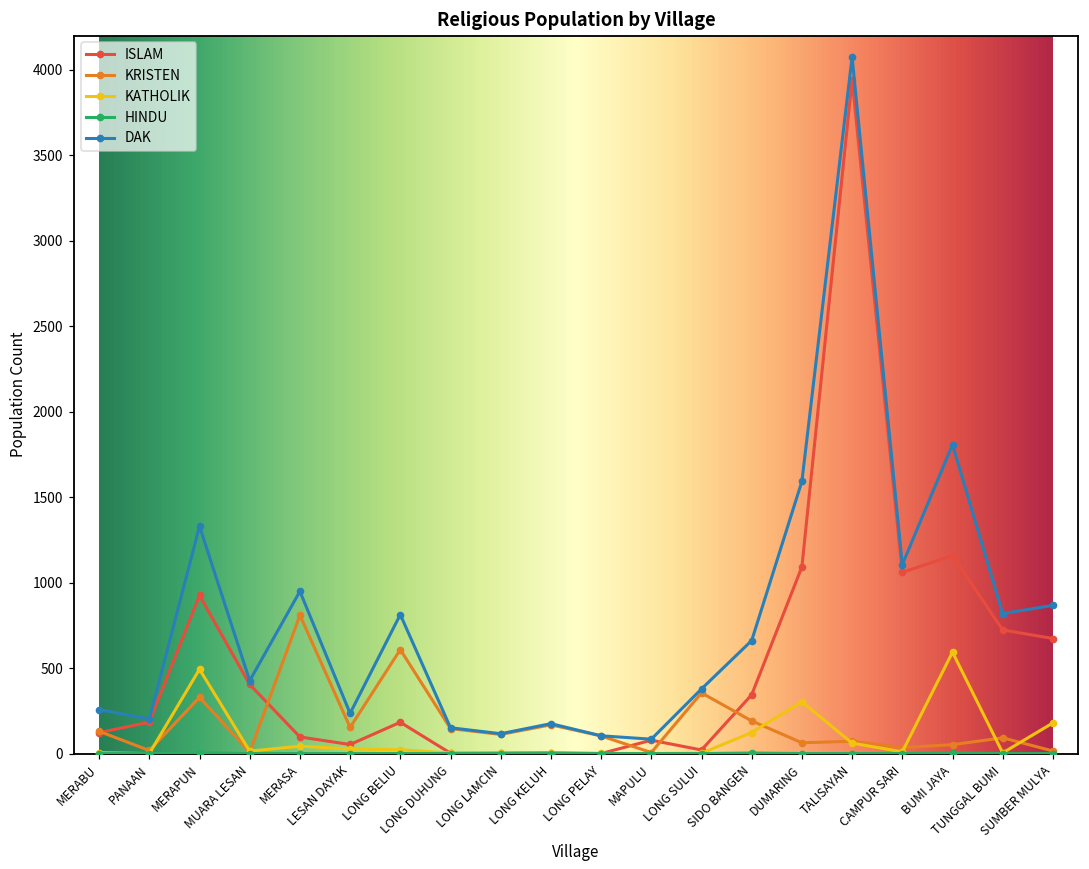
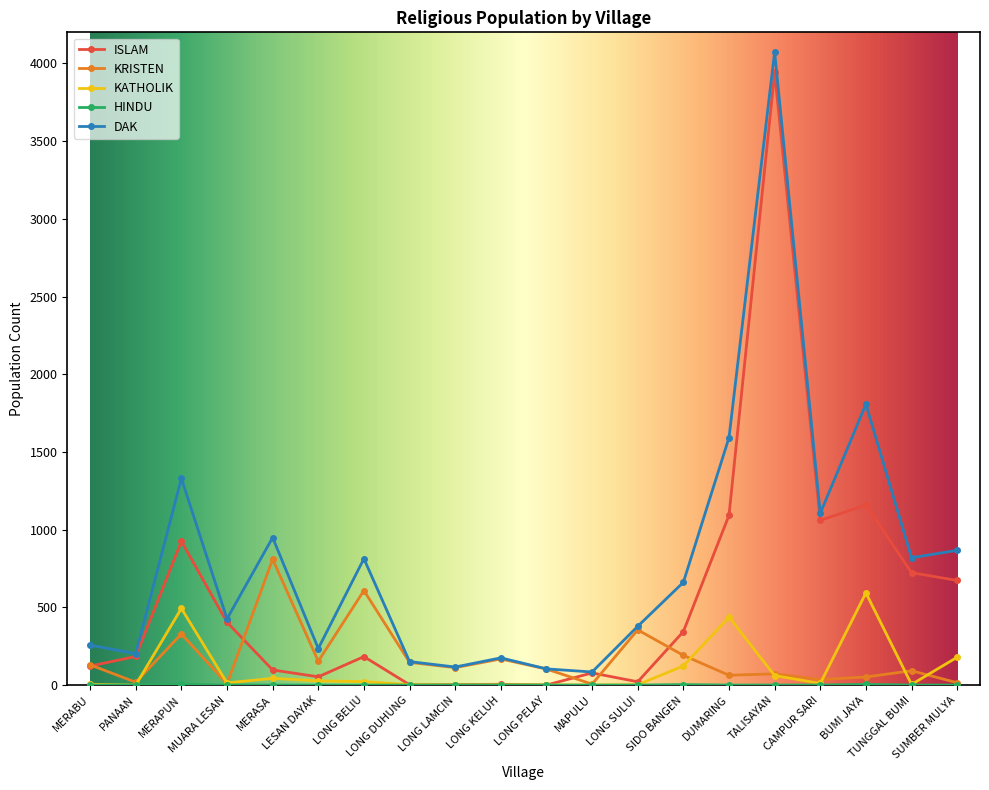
  {
    "KATHOLIK": {
      "MERAPUN": 490,
      "MERASA": 40,
      "LESAN DAYAK": 30,
      "LONG BELIU": 20,
      "SIDO BANGEN": 120,
-     "DUMARING": 300,
+     "DUMARING": 440,
      "BUMI JAYA": 590,
      "SUMBER MULYA": 180
    },
    "HINDU": {
      "MERAPUN": 0,
      "MERASA": 0,
      "LESAN DAYAK": 0,
      "LONG BELIU": 0,
      "SIDO BANGEN": 0,
      "DUMARING": 0,
      "TALISAYAN": 0,
      "BUMI JAYA": 0
    },
    "DAK": {
      "MERABU": 260,
      "PANAAN": 200,
      "MERAPUN": 1330,
      "MUARA LESAN": 430,
      "MERASA": 950,
      "LESAN DAYAK": 240,
      "LONG BELIU": 810,
      "LONG SULUI": 380,
      "SIDO BANGEN": 660,
      "DUMARING": 1590,
      "TALISAYAN": 4080,
      "CAMPUR SARI": 1110,
      "BUMI JAYA": 1810,
      "TUNGGAL BUMI": 820,
      "SUMBER MULYA": 870
    }
  }
